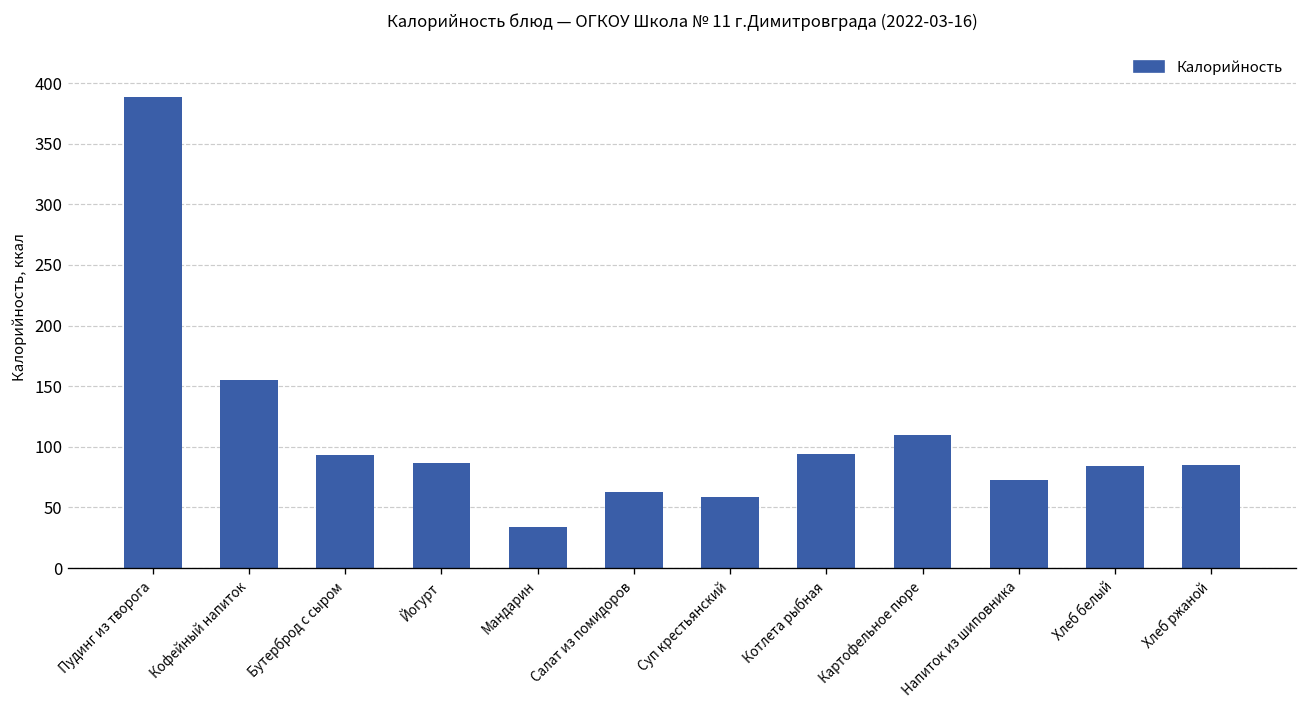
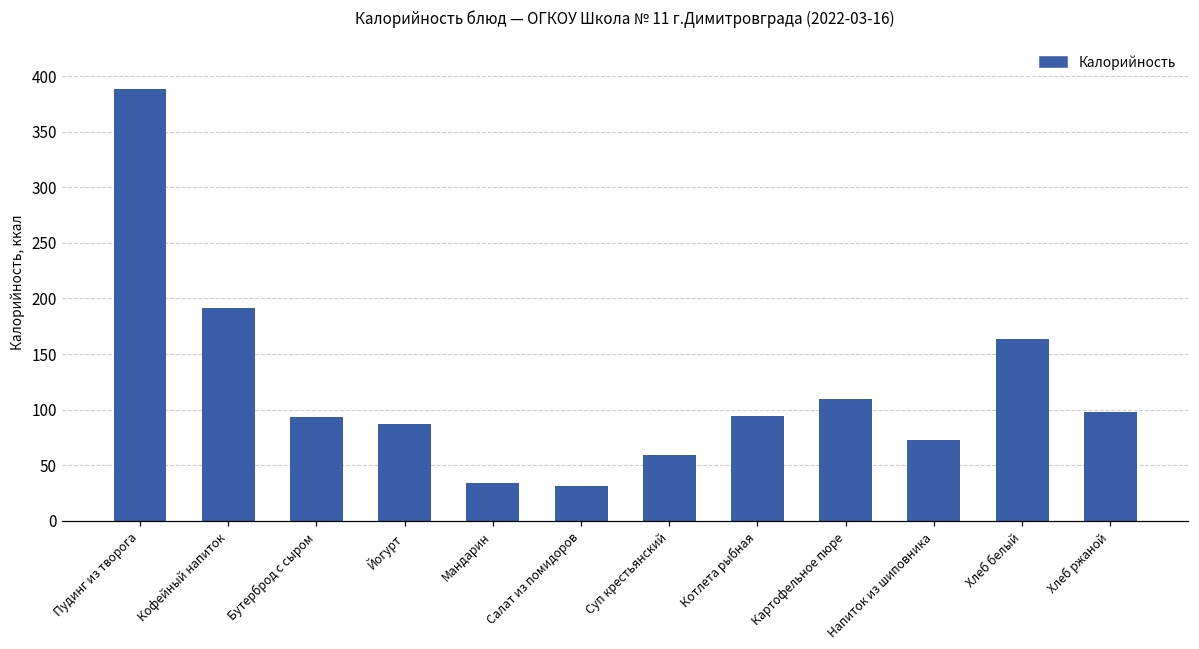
  {
    "Пудинг из творога": 388,
-   "Кофейный напиток": 155,
+   "Кофейный напиток": 191,
    "Бутерброд с сыром": 93,
    "Йогурт": 87,
    "Мандарин": 34,
-   "Салат из помидоров": 63,
+   "Салат из помидоров": 31,
    "Суп крестьянский": 59,
    "Котлета рыбная": 94,
    "Картофельное пюре": 110,
    "Напиток из шиповника": 73,
-   "Хлеб белый": 85,
-   "Хлеб ржаной": 85
+   "Хлеб белый": 164,
+   "Хлеб ржаной": 98
  }
